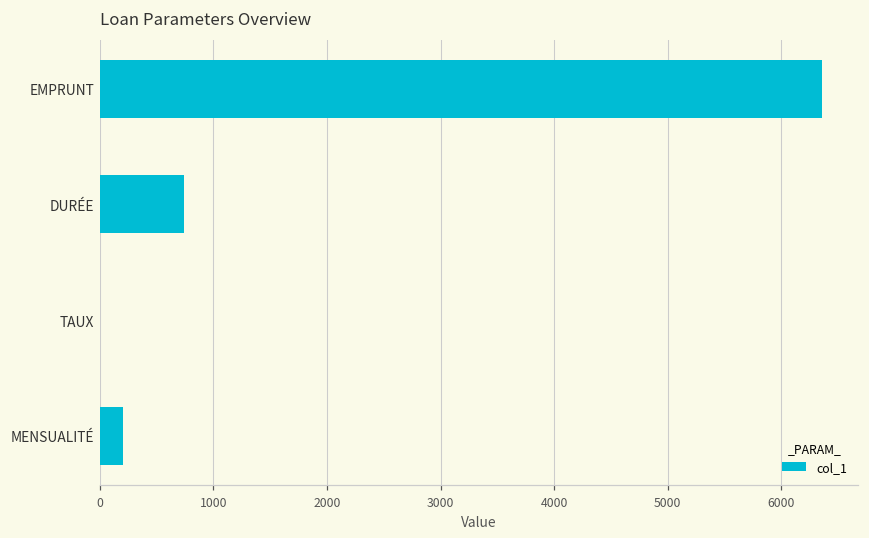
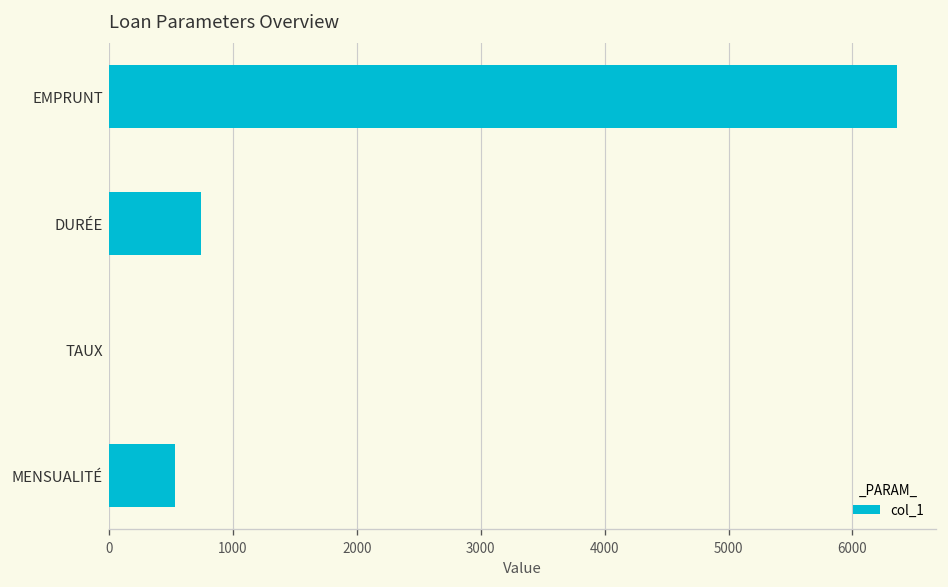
  {
    "EMPRUNT": 6360,
    "DURÉE": 740,
-   "MENSUALITÉ": 200
+   "MENSUALITÉ": 540
  }
